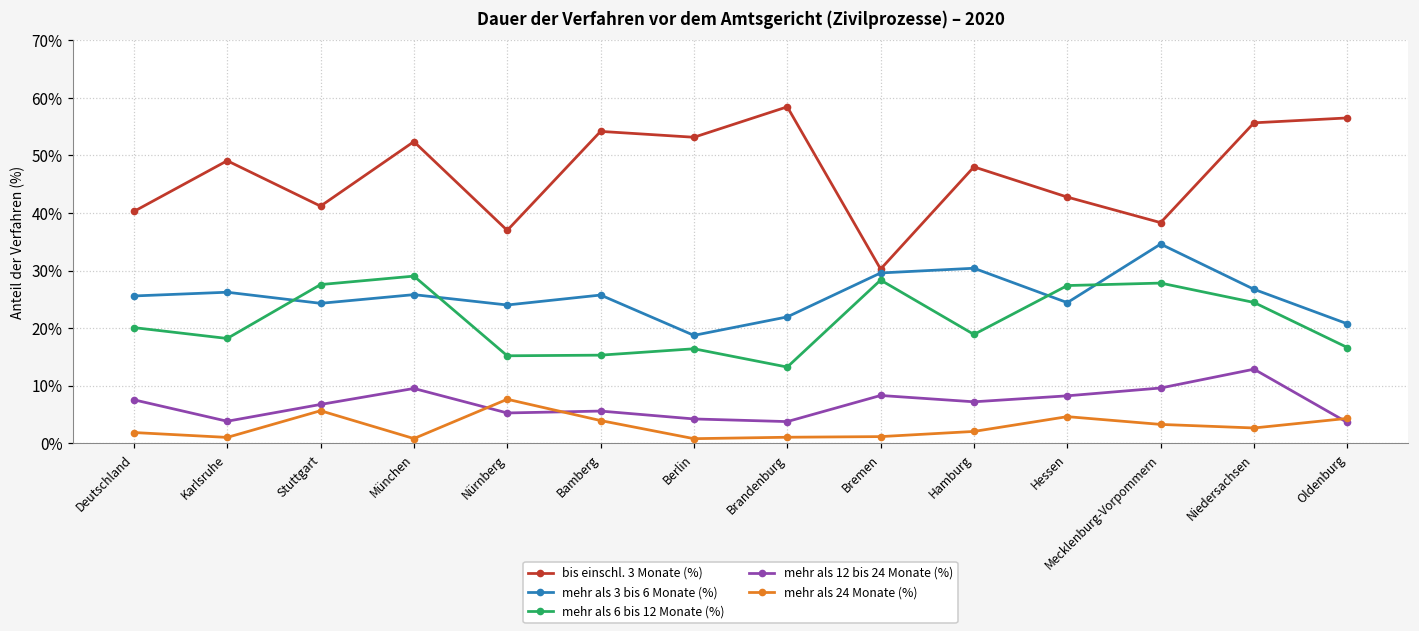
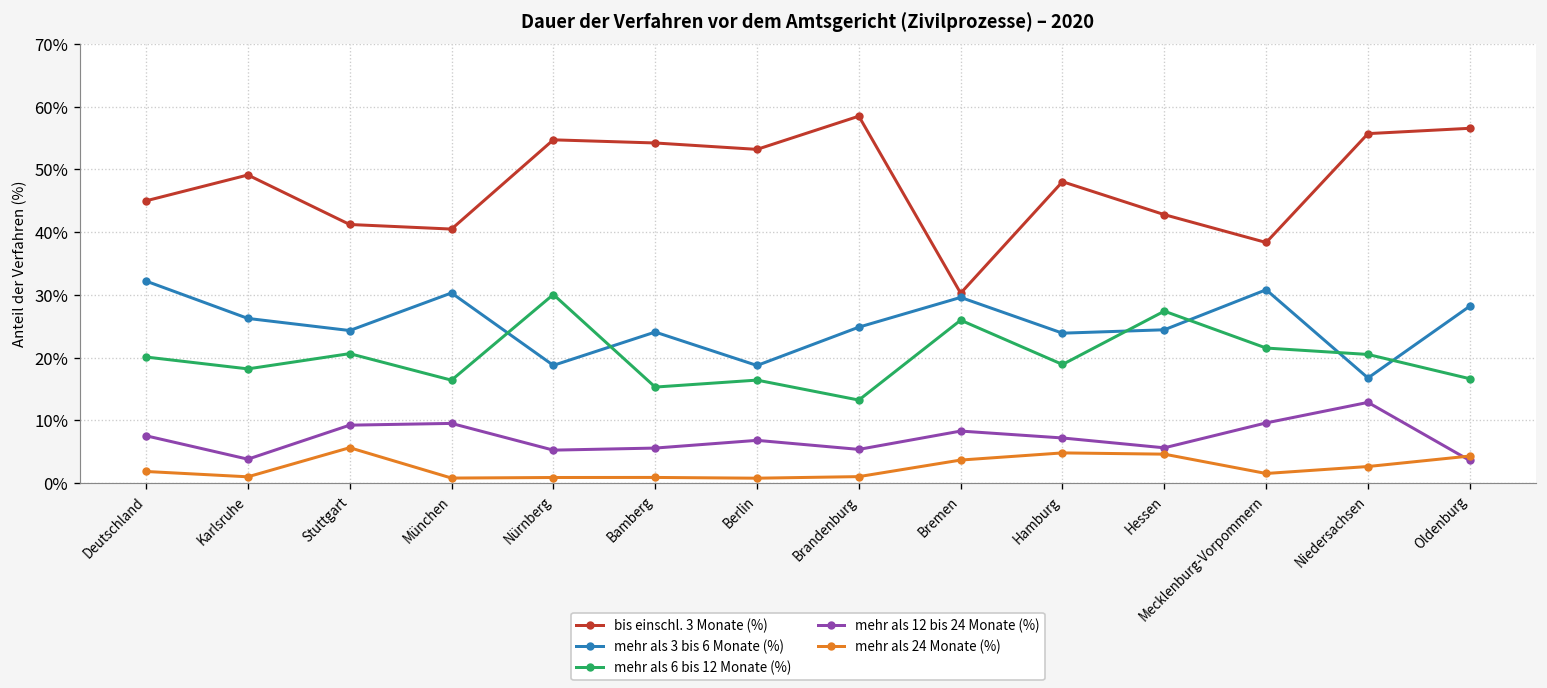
  {
    "bis einschl. 3 Monate (%)": {
-     "Deutschland": "40%",
+     "Deutschland": "45%",
      "Karlsruhe": "49%",
      "Stuttgart": "41%",
-     "München": "52%",
-     "Nürnberg": "37%",
+     "München": "40%",
+     "Nürnberg": "55%",
      "Bamberg": "54%",
      "Berlin": "53%",
      "Brandenburg": "58%",
      "Bremen": "30%",
      "Hamburg": "48%",
      "Hessen": "43%",
      "Mecklenburg-Vorpommern": "38%",
      "Niedersachsen": "56%",
      "Oldenburg": "57%"
    },
    "mehr als 3 bis 6 Monate (%)": {
-     "Deutschland": "26%",
+     "Deutschland": "32%",
      "Karlsruhe": "26%",
      "Stuttgart": "24%",
-     "München": "26%",
-     "Nürnberg": "24%",
-     "Bamberg": "26%",
+     "München": "30%",
+     "Nürnberg": "19%",
+     "Bamberg": "24%",
      "Berlin": "19%",
-     "Brandenburg": "22%",
+     "Brandenburg": "25%",
      "Bremen": "30%",
-     "Hamburg": "30%",
+     "Hamburg": "24%",
      "Hessen": "24%",
-     "Mecklenburg-Vorpommern": "35%",
-     "Niedersachsen": "27%",
-     "Oldenburg": "21%"
+     "Mecklenburg-Vorpommern": "31%",
+     "Niedersachsen": "17%",
+     "Oldenburg": "28%"
    },
    "mehr als 6 bis 12 Monate (%)": {
      "Deutschland": "20%",
      "Karlsruhe": "18%",
-     "Stuttgart": "28%",
-     "München": "29%",
-     "Nürnberg": "15%",
+     "Stuttgart": "21%",
+     "München": "16%",
+     "Nürnberg": "30%",
      "Bamberg": "15%",
      "Berlin": "16%",
      "Brandenburg": "13%",
-     "Bremen": "28%",
+     "Bremen": "26%",
      "Hamburg": "19%",
      "Hessen": "27%",
-     "Mecklenburg-Vorpommern": "28%",
-     "Niedersachsen": "24%",
+     "Mecklenburg-Vorpommern": "22%",
+     "Niedersachsen": "20%",
      "Oldenburg": "17%"
    },
    "mehr als 12 bis 24 Monate (%)": {
      "Deutschland": "8%",
      "Karlsruhe": "4%",
-     "Stuttgart": "7%",
+     "Stuttgart": "9%",
      "München": "10%",
      "Nürnberg": "5%",
      "Bamberg": "6%",
-     "Berlin": "4%",
-     "Brandenburg": "4%",
+     "Berlin": "7%",
+     "Brandenburg": "5%",
      "Bremen": "8%",
      "Hamburg": "7%",
-     "Hessen": "8%",
+     "Hessen": "6%",
      "Mecklenburg-Vorpommern": "10%",
      "Niedersachsen": "13%",
      "Oldenburg": "4%"
    },
    "mehr als 24 Monate (%)": {
      "Deutschland": "2%",
      "Karlsruhe": "1%",
      "Stuttgart": "6%",
      "München": "1%",
-     "Nürnberg": "8%",
-     "Bamberg": "4%",
+     "Nürnberg": "1%",
+     "Bamberg": "1%",
      "Berlin": "1%",
      "Brandenburg": "1%",
-     "Bremen": "1%",
-     "Hamburg": "2%",
+     "Bremen": "4%",
+     "Hamburg": "5%",
      "Hessen": "5%",
-     "Mecklenburg-Vorpommern": "3%",
+     "Mecklenburg-Vorpommern": "2%",
      "Niedersachsen": "3%",
      "Oldenburg": "4%"
    }
  }
